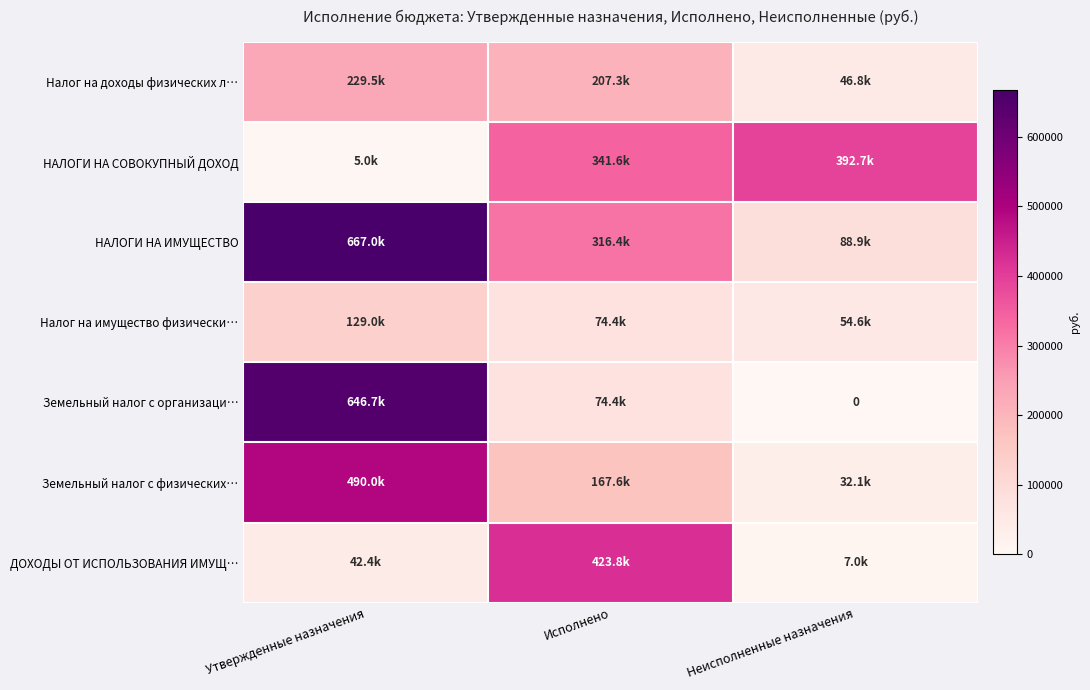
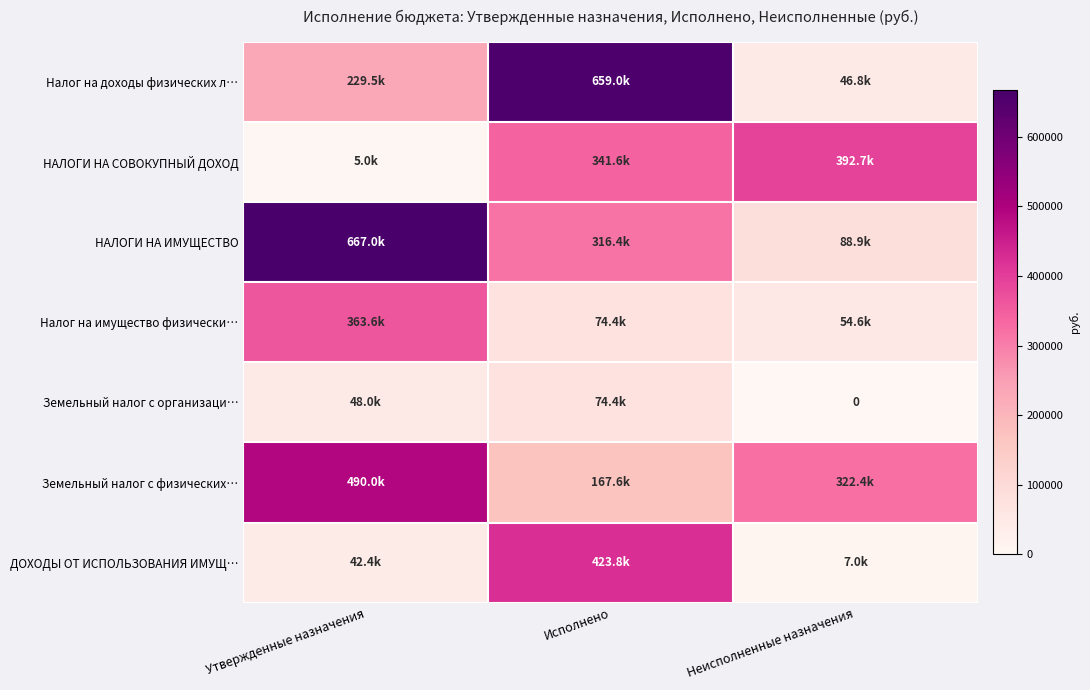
  {
    "Налог на доходы физических л…": {
      "Утвержденные назначения": "229.5k",
-     "Исполнено": "207.3k",
+     "Исполнено": "659.0k",
      "Неисполненные назначения": "46.8k"
    },
    "НАЛОГИ НА СОВОКУПНЫЙ ДОХОД": {
      "Утвержденные назначения": "5.0k",
      "Исполнено": "341.6k",
      "Неисполненные назначения": "392.7k"
    },
    "НАЛОГИ НА ИМУЩЕСТВО": {
      "Утвержденные назначения": "667.0k",
      "Исполнено": "316.4k",
      "Неисполненные назначения": "88.9k"
    },
    "Налог на имущество физически…": {
-     "Утвержденные назначения": "129.0k",
+     "Утвержденные назначения": "363.6k",
      "Исполнено": "74.4k",
      "Неисполненные назначения": "54.6k"
    },
    "Земельный налог с организаци…": {
-     "Утвержденные назначения": "646.7k",
+     "Утвержденные назначения": "48.0k",
      "Исполнено": "74.4k",
      "Неисполненные назначения": "0"
    },
    "Земельный налог с физических…": {
      "Утвержденные назначения": "490.0k",
      "Исполнено": "167.6k",
-     "Неисполненные назначения": "32.1k"
+     "Неисполненные назначения": "322.4k"
    },
    "ДОХОДЫ ОТ ИСПОЛЬЗОВАНИЯ ИМУЩ…": {
      "Утвержденные назначения": "42.4k",
      "Исполнено": "423.8k",
      "Неисполненные назначения": "7.0k"
    }
  }
